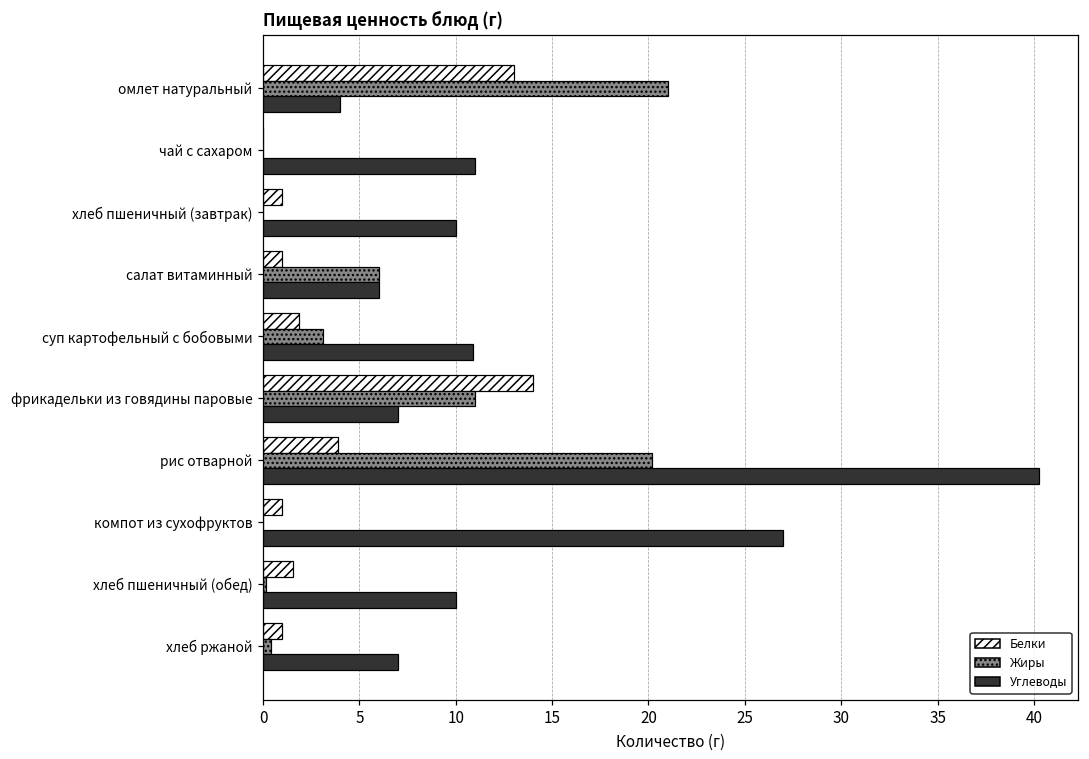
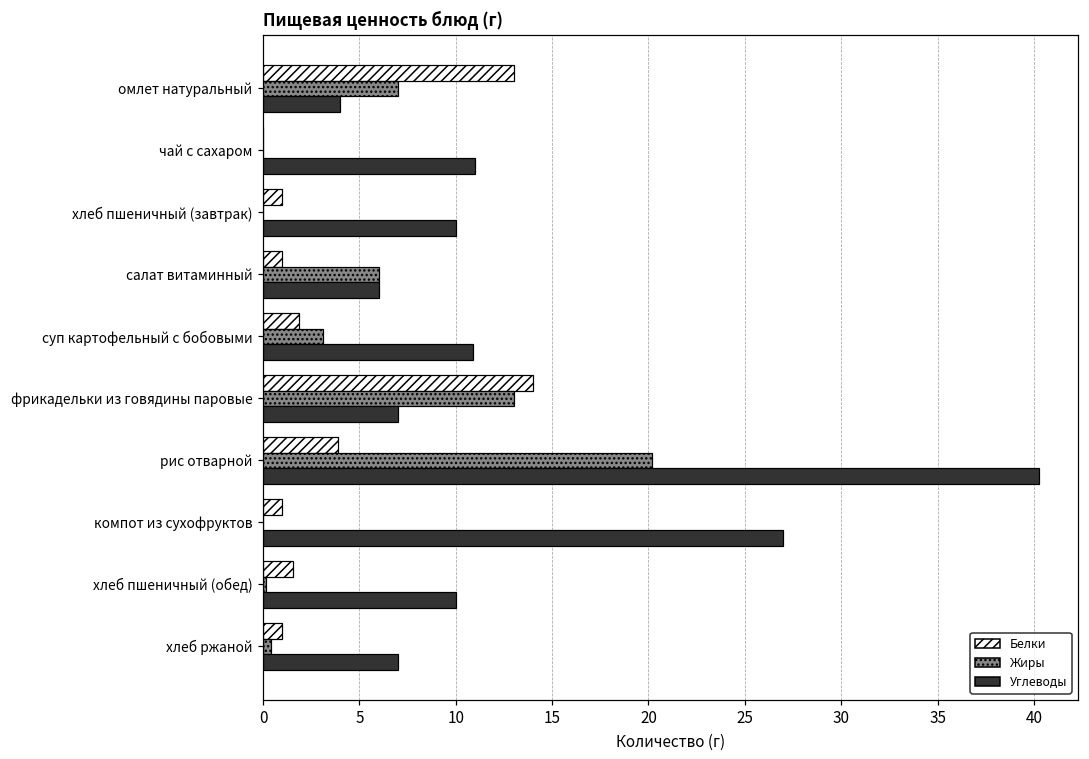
  {
    "Белки": {
      "омлет натуральный": 13,
      "чай с сахаром": 0,
      "хлеб пшеничный (завтрак)": 1,
      "салат витаминный": 1,
      "суп картофельный с бобовыми": 2,
      "фрикадельки из говядины паровые": 14,
      "рис отварной": 4,
      "компот из сухофруктов": 1,
      "хлеб пшеничный (обед)": 1.5,
      "хлеб ржаной": 1
    },
    "Жиры": {
-     "омлет натуральный": 21,
+     "омлет натуральный": 7,
      "чай с сахаром": 0,
      "хлеб пшеничный (завтрак)": 0,
      "салат витаминный": 6,
      "суп картофельный с бобовыми": 3,
-     "фрикадельки из говядины паровые": 11,
+     "фрикадельки из говядины паровые": 13,
      "рис отварной": 20.2,
      "компот из сухофруктов": 0,
      "хлеб пшеничный (обед)": 0.2,
      "хлеб ржаной": 0.4
    },
    "Углеводы": {
      "омлет натуральный": 4,
      "чай с сахаром": 11,
      "хлеб пшеничный (завтрак)": 10,
      "салат витаминный": 6,
      "суп картофельный с бобовыми": 11,
      "фрикадельки из говядины паровые": 7,
      "рис отварной": 40.3,
      "компот из сухофруктов": 27,
      "хлеб пшеничный (обед)": 10,
      "хлеб ржаной": 7
    }
  }
